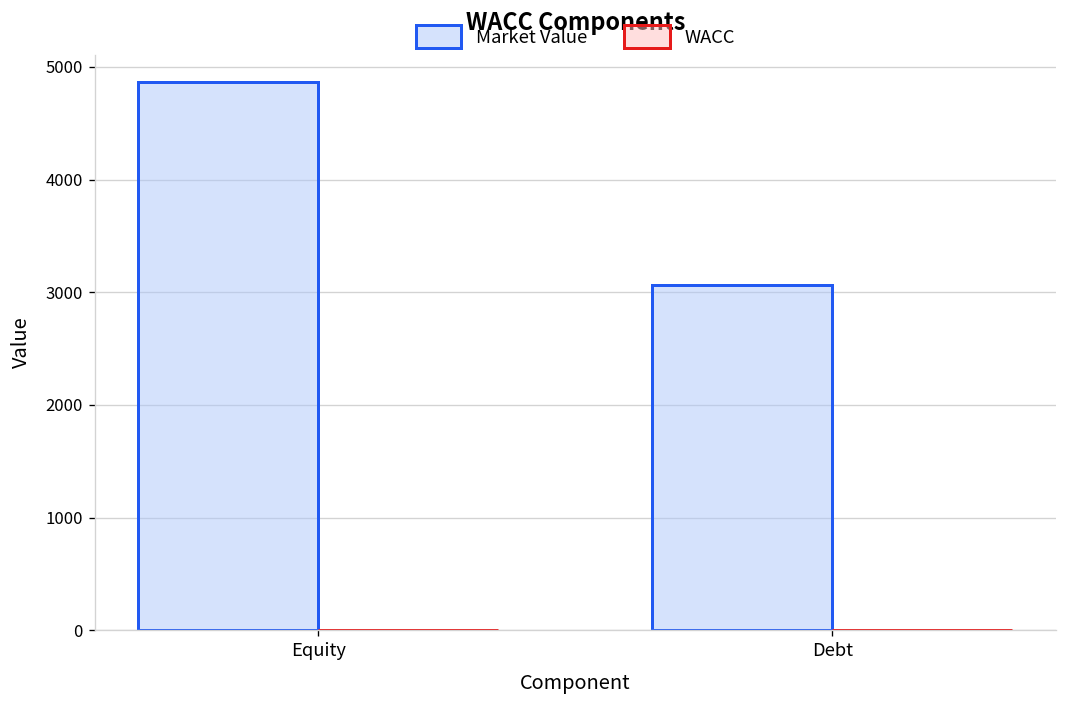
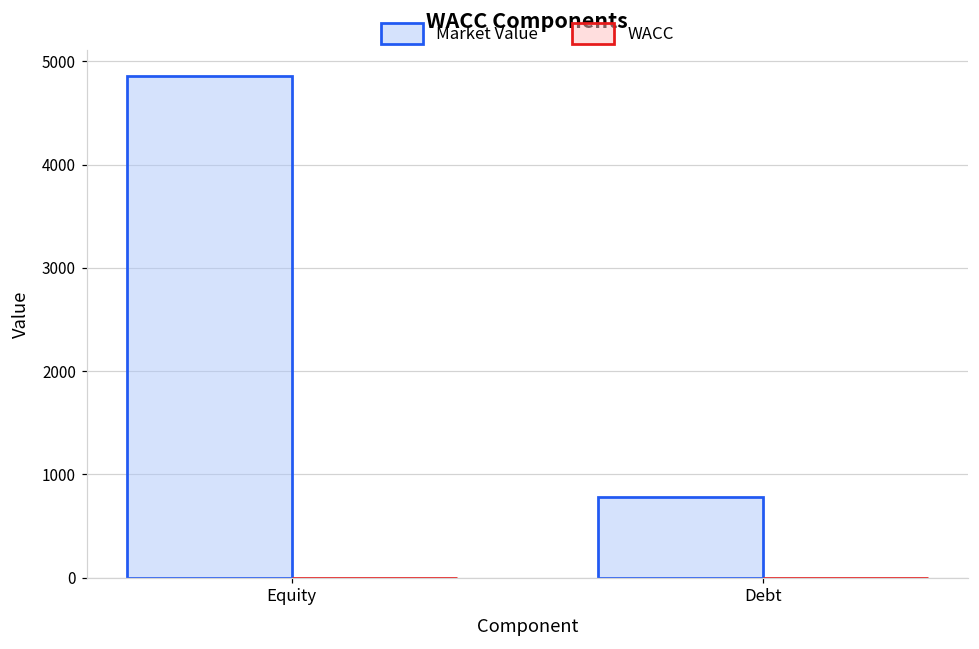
  {
    "Market Value": {
      "Equity": 4900,
-     "Debt": 3100
+     "Debt": 800
    }
  }
